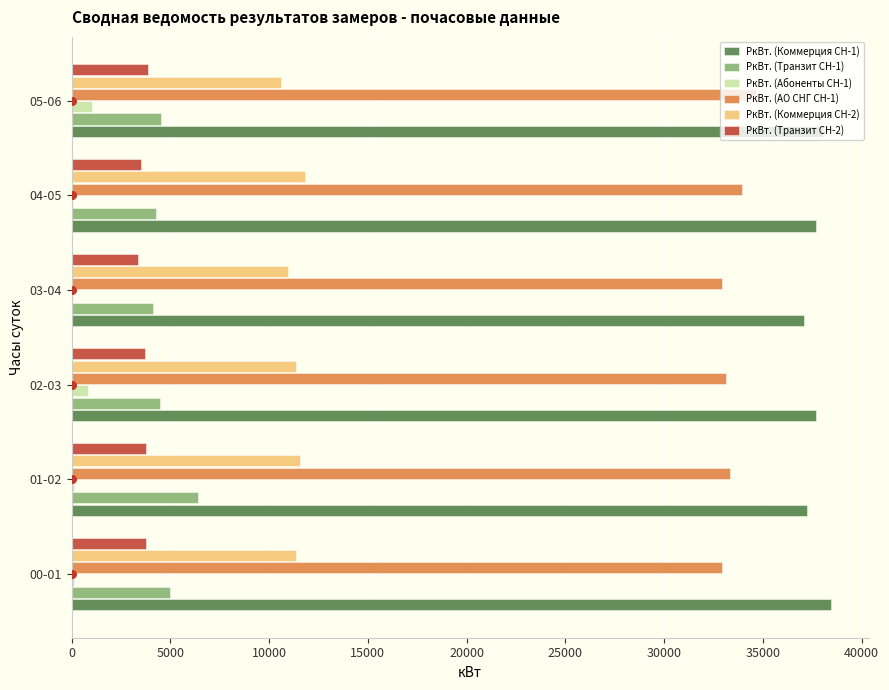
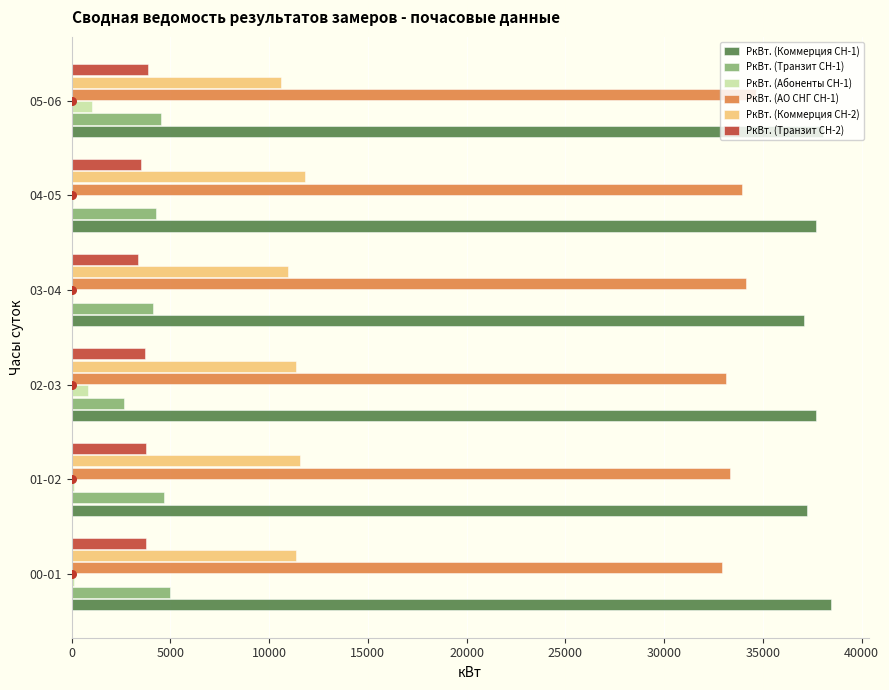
  {
    "РкВт. (Коммерция СН-1)": {
      "04-05": 37700,
      "03-04": 37100,
      "02-03": 37700,
      "01-02": 37200,
      "00-01": 38400
    },
    "РкВт. (Транзит СН-1)": {
      "05-06": 4500,
      "04-05": 4300,
      "03-04": 4100,
-     "02-03": 4500,
-     "01-02": 6400,
+     "02-03": 2700,
+     "01-02": 4700,
      "00-01": 5000
    },
    "РкВт. (Абоненты СН-1)": {
      "05-06": 1000,
      "02-03": 800
    },
    "РкВт. (АО СНГ СН-1)": {
      "04-05": 34000,
-     "03-04": 32900,
+     "03-04": 34200,
      "02-03": 33100,
      "01-02": 33300,
      "00-01": 32900
    },
    "РкВт. (Коммерция СН-2)": {
      "05-06": 10600,
      "04-05": 11800,
      "03-04": 11000,
      "02-03": 11400,
      "01-02": 11500,
      "00-01": 11400
    }
  }
